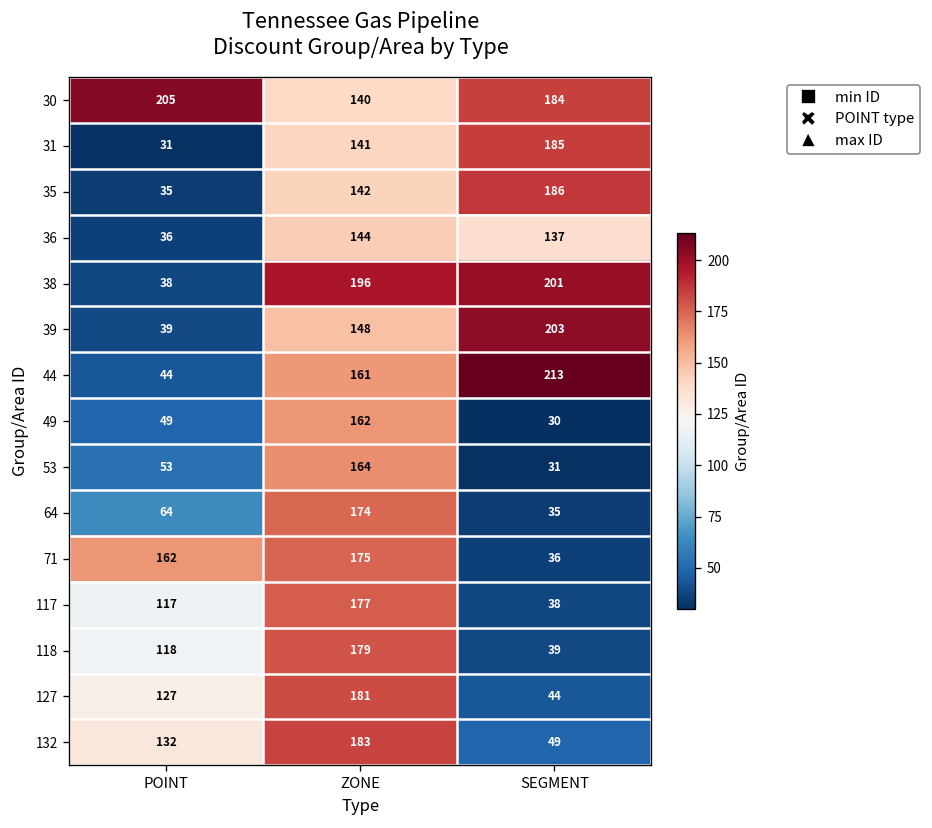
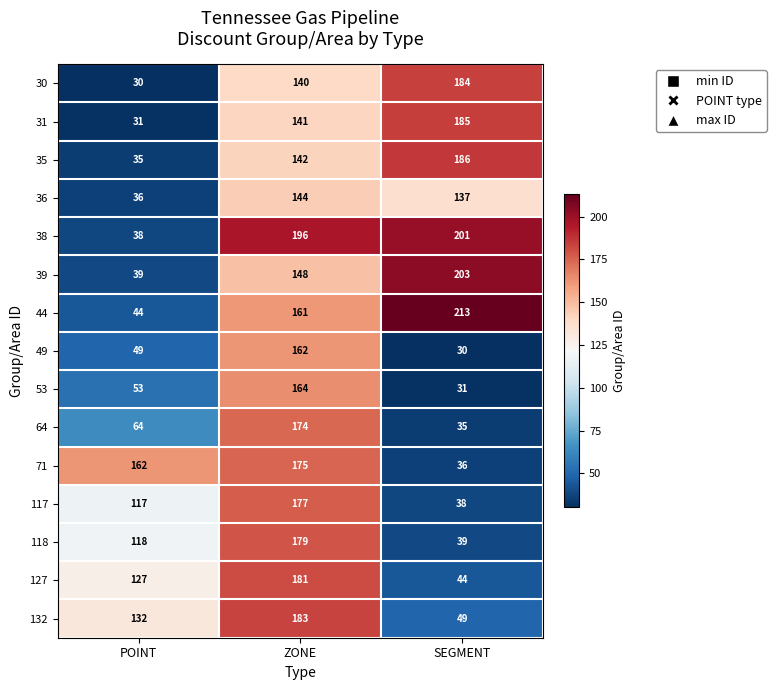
  {
    "30": {
-     "POINT": 205,
+     "POINT": 30,
      "ZONE": 140,
      "SEGMENT": 184
    },
    "31": {
      "POINT": 31,
      "ZONE": 141,
      "SEGMENT": 185
    },
    "35": {
      "POINT": 35,
      "ZONE": 142,
      "SEGMENT": 186
    },
    "36": {
      "POINT": 36,
      "ZONE": 144,
      "SEGMENT": 137
    },
    "38": {
      "POINT": 38,
      "ZONE": 196,
      "SEGMENT": 201
    },
    "39": {
      "POINT": 39,
      "ZONE": 148,
      "SEGMENT": 203
    },
    "44": {
      "POINT": 44,
      "ZONE": 161,
      "SEGMENT": 213
    },
    "49": {
      "POINT": 49,
      "ZONE": 162,
      "SEGMENT": 30
    },
    "53": {
      "POINT": 53,
      "ZONE": 164,
      "SEGMENT": 31
    },
    "64": {
      "POINT": 64,
      "ZONE": 174,
      "SEGMENT": 35
    },
    "71": {
      "POINT": 162,
      "ZONE": 175,
      "SEGMENT": 36
    },
    "117": {
      "POINT": 117,
      "ZONE": 177,
      "SEGMENT": 38
    },
    "118": {
      "POINT": 118,
      "ZONE": 179,
      "SEGMENT": 39
    },
    "127": {
      "POINT": 127,
      "ZONE": 181,
      "SEGMENT": 44
    },
    "132": {
      "POINT": 132,
      "ZONE": 183,
      "SEGMENT": 49
    }
  }
